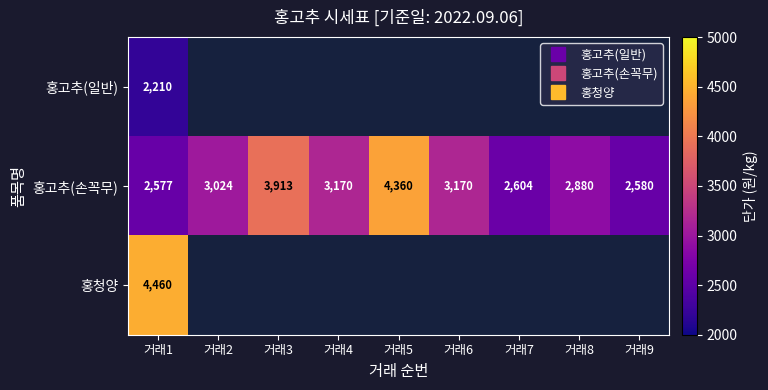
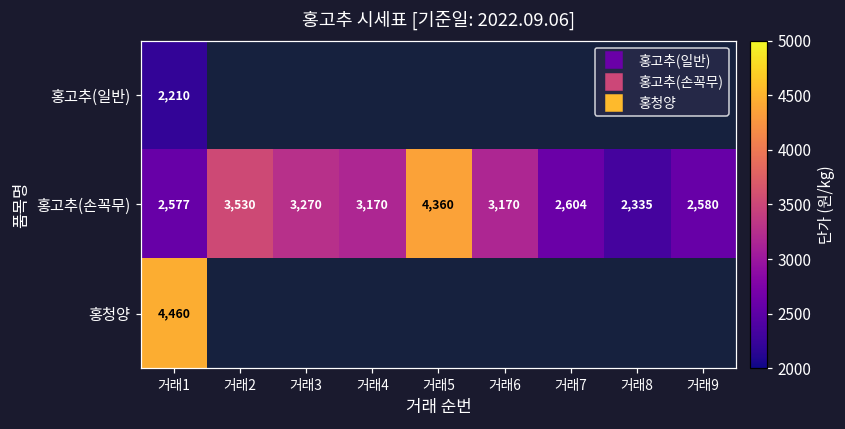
  {
    "홍고추(일반)": {
      "거래1": "2,210"
    },
    "홍고추(손꼭무)": {
      "거래1": "2,577",
-     "거래2": "3,024",
-     "거래3": "3,913",
+     "거래2": "3,530",
+     "거래3": "3,270",
      "거래4": "3,170",
      "거래5": "4,360",
      "거래6": "3,170",
      "거래7": "2,604",
-     "거래8": "2,880",
+     "거래8": "2,335",
      "거래9": "2,580"
    },
    "홍청양": {
      "거래1": "4,460"
    }
  }
